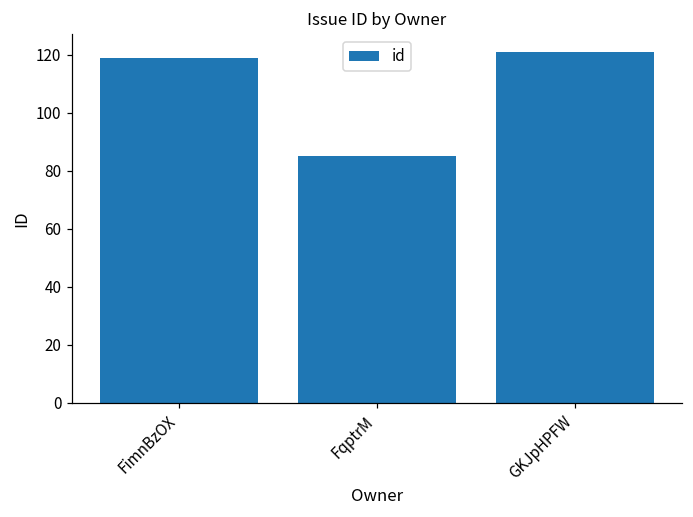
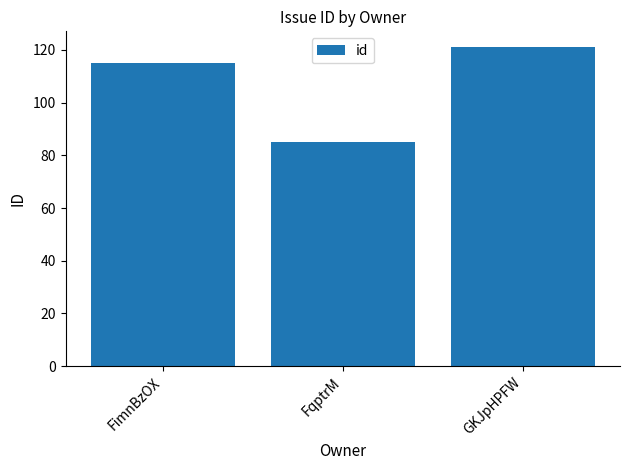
  {
-   "FimnBzOX": 119,
+   "FimnBzOX": 115,
    "FqptrM": 85,
    "GKJpHPFW": 121
  }
